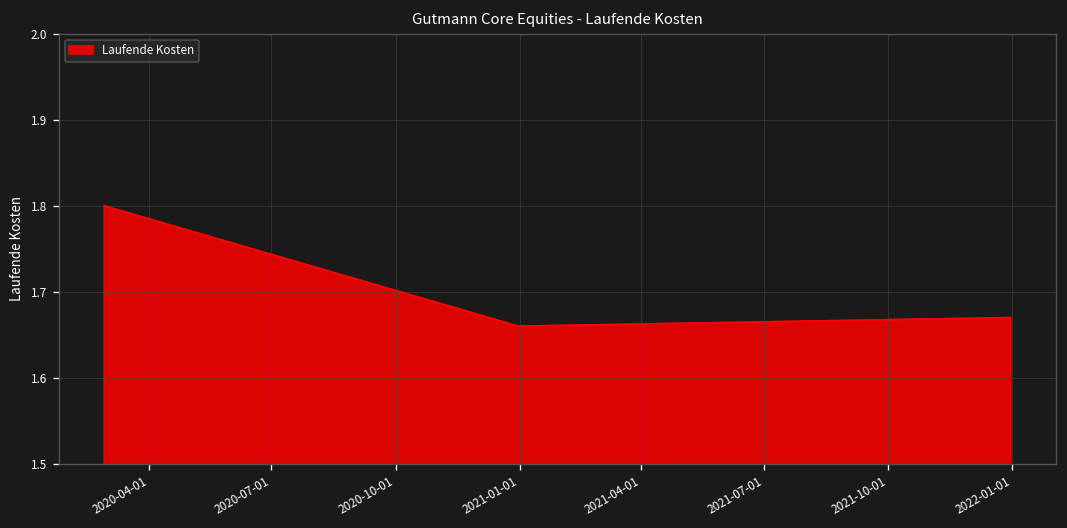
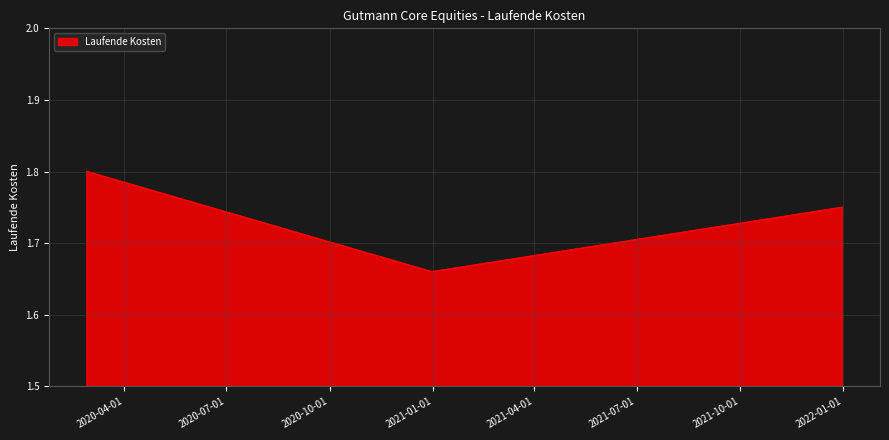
  {
    "2021-01-01": 1.66,
-   "2022-01-01": 1.67
+   "2022-01-01": 1.75
  }
